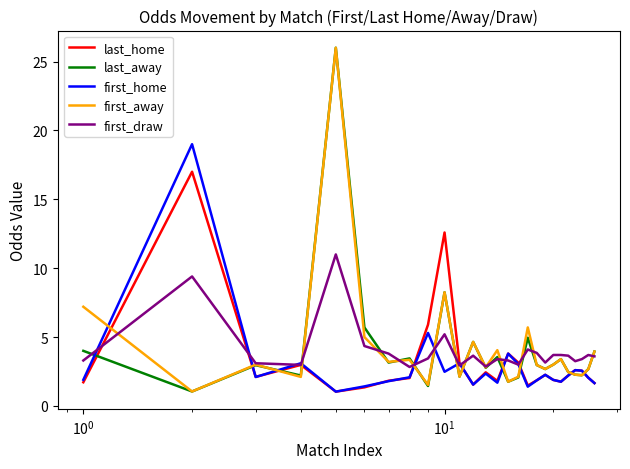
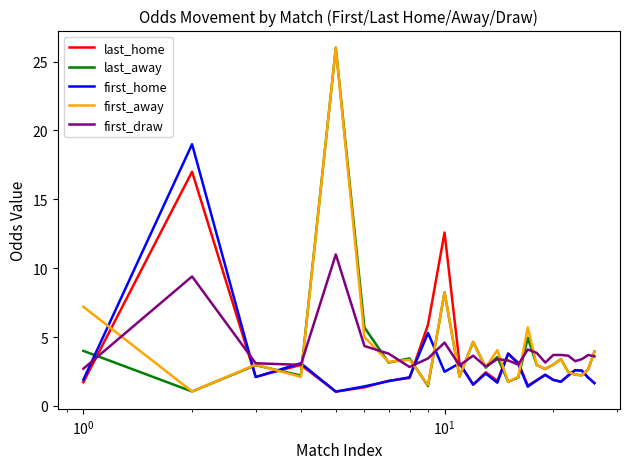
  {
    "last_home": {
      "10^1": 12.6
    },
    "last_away": {
      "10^0": 4.0
    },
    "first_home": {
      "10^1": 2.5
    },
    "first_away": {
      "10^0": 7.2
    },
    "first_draw": {
-     "10^0": 3.3,
-     "10^1": 5.2
+     "10^0": 2.7,
+     "10^1": 4.6
    }
  }
